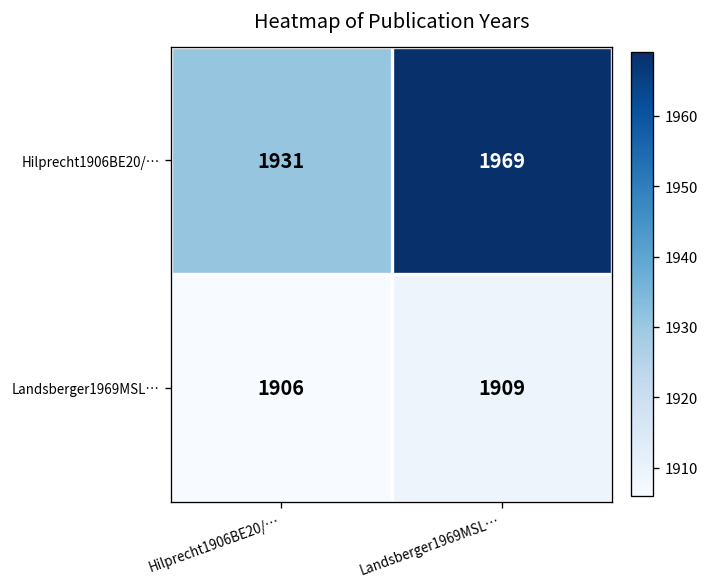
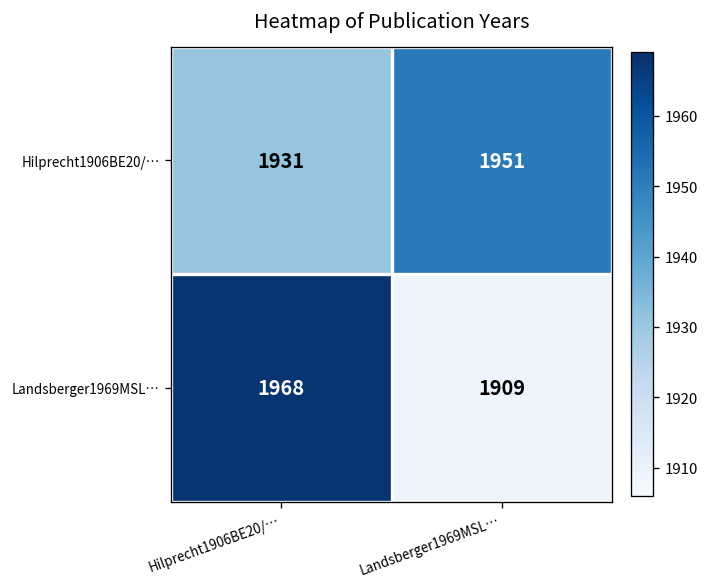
  {
    "Hilprecht1906BE20/…": {
      "Hilprecht1906BE20/…": 1931,
-     "Landsberger1969MSL…": 1969
+     "Landsberger1969MSL…": 1951
    },
    "Landsberger1969MSL…": {
-     "Hilprecht1906BE20/…": 1906,
+     "Hilprecht1906BE20/…": 1968,
      "Landsberger1969MSL…": 1909
    }
  }
